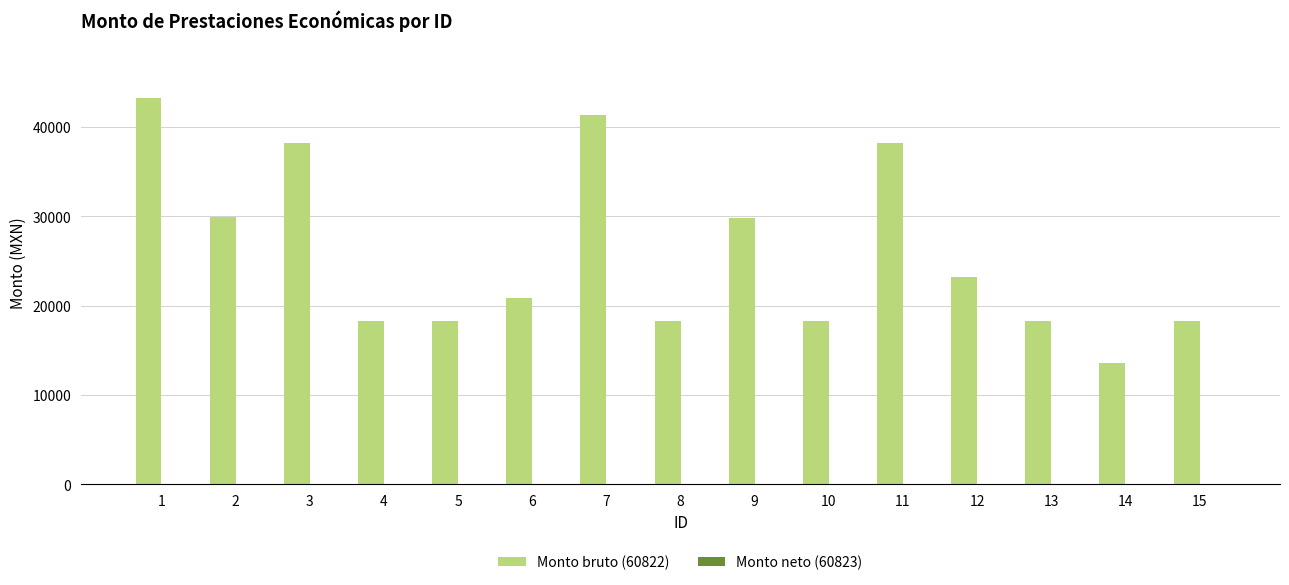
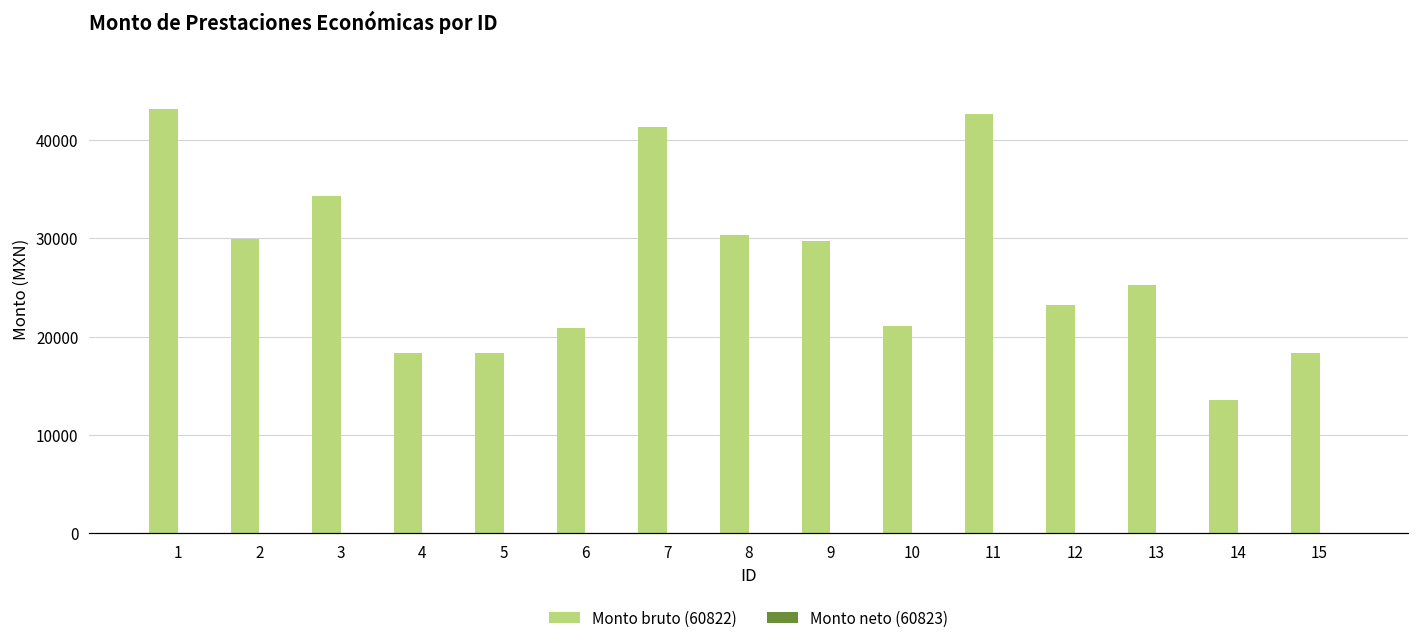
  {
    "Monto bruto (60822)": {
      "1": 43000,
      "2": 30000,
-     "3": 38000,
+     "3": 34000,
      "4": 18000,
      "5": 18000,
      "6": 21000,
      "7": 41000,
-     "8": 18000,
+     "8": 30000,
      "9": 30000,
-     "10": 18000,
-     "11": 38000,
+     "10": 21000,
+     "11": 43000,
      "12": 23000,
-     "13": 18000,
+     "13": 25000,
      "14": 14000,
      "15": 18000
    },
    "Monto neto (60823)": {
      "1": 0,
      "2": 0,
      "3": 0,
      "4": 0,
      "5": 0,
      "6": 0,
      "7": 0,
      "8": 0,
      "9": 0,
      "10": 0,
      "11": 0,
      "12": 0,
      "13": 0,
      "14": 0,
      "15": 0
    }
  }
